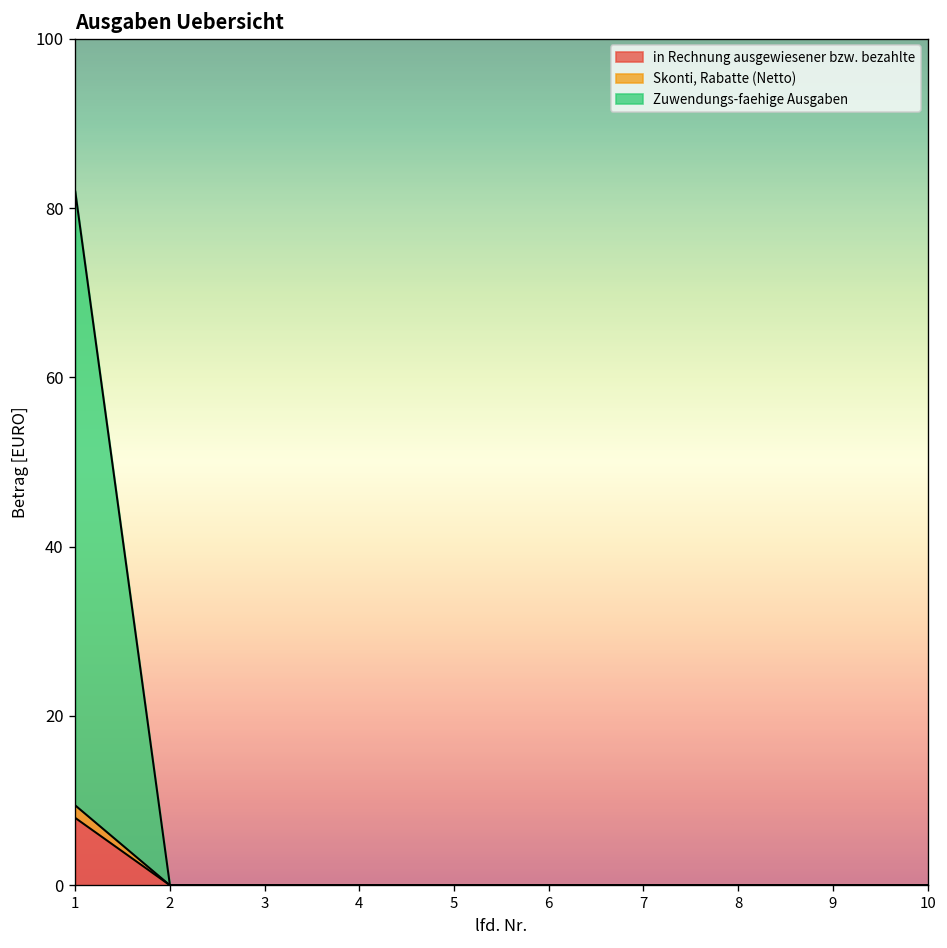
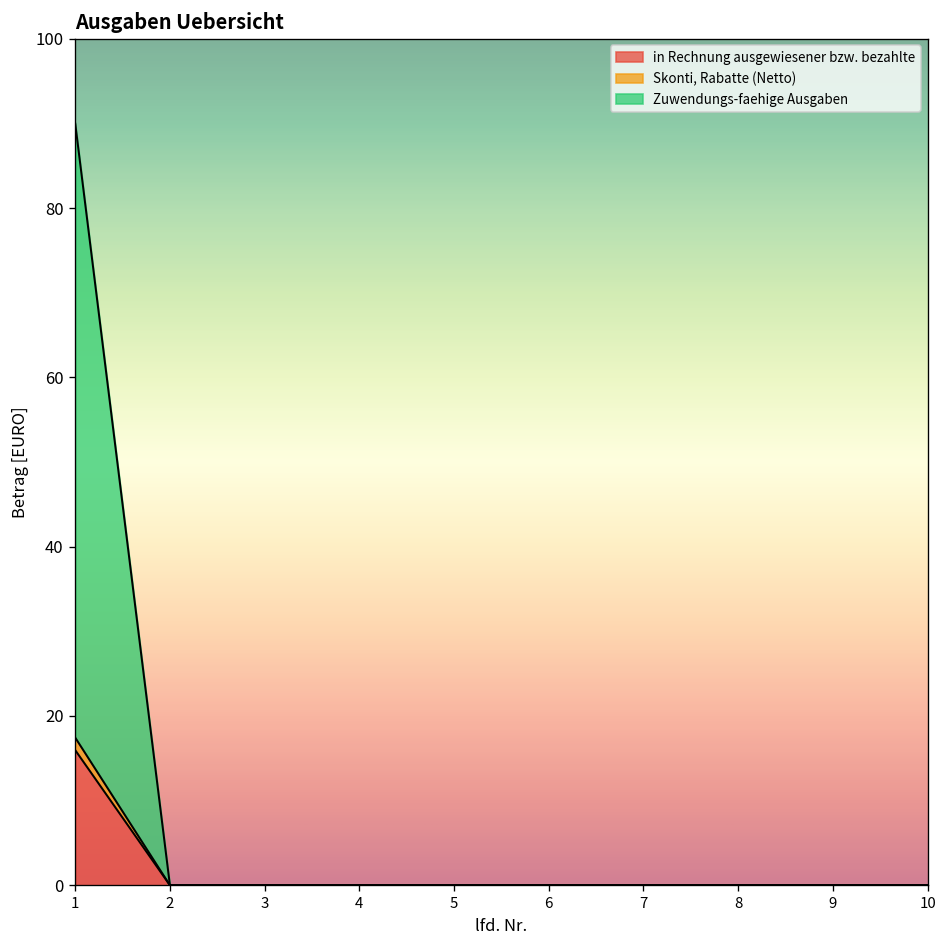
  {
    "in Rechnung ausgewiesener bzw. bezahlte": {
-     "1": 8
+     "1": 16
    },
    "Skonti, Rabatte (Netto)": {
      "1": 1
    },
    "Zuwendungs-faehige Ausgaben": {
      "1": 73
    }
  }
